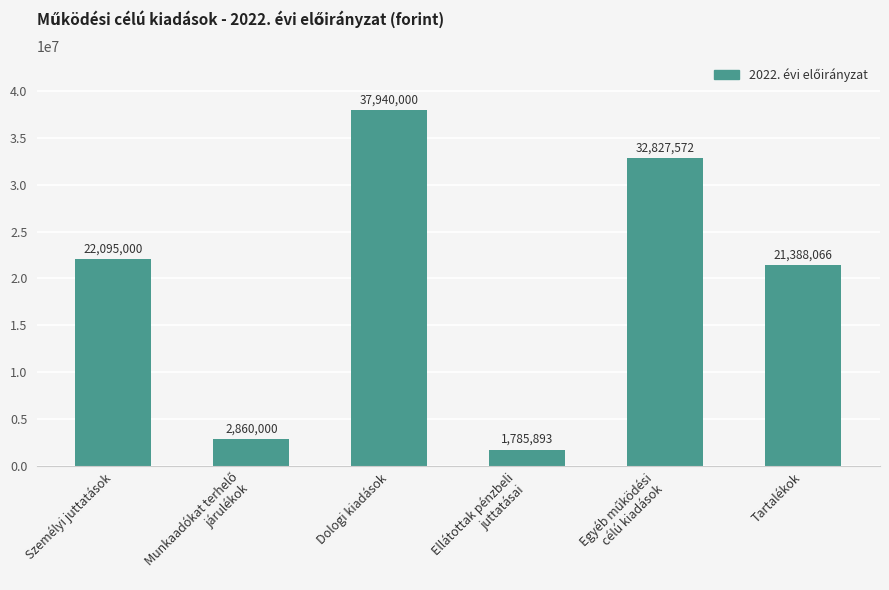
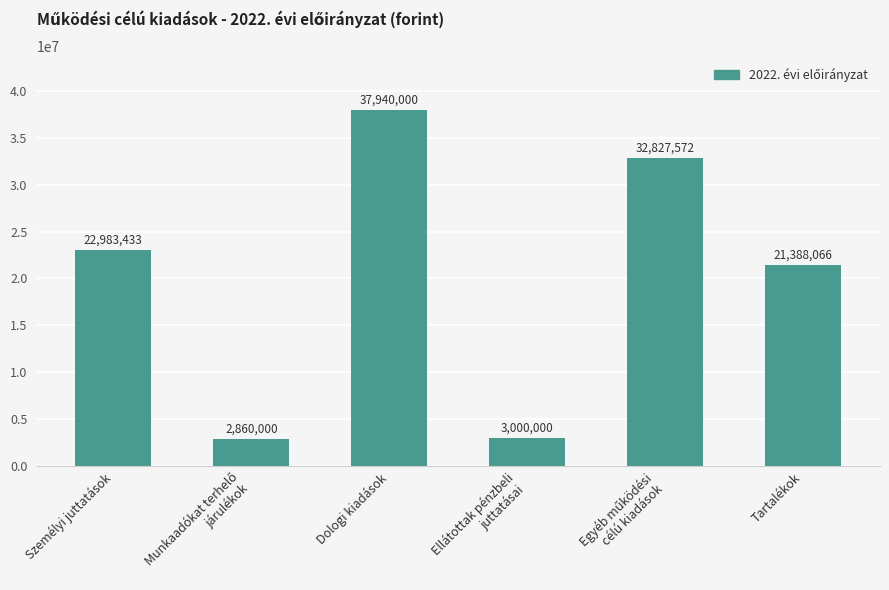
  {
-   "Személyi juttatások": "22,095,000",
+   "Személyi juttatások": "22,983,433",
    "Munkaadókat terhelő járulékok": "2,860,000",
    "Dologi kiadások": "37,940,000",
-   "Ellátottak pénzbeli juttatásai": "1,785,893",
+   "Ellátottak pénzbeli juttatásai": "3,000,000",
    "Egyéb működési célú kiadások": "32,827,572",
    "Tartalékok": "21,388,066"
  }
